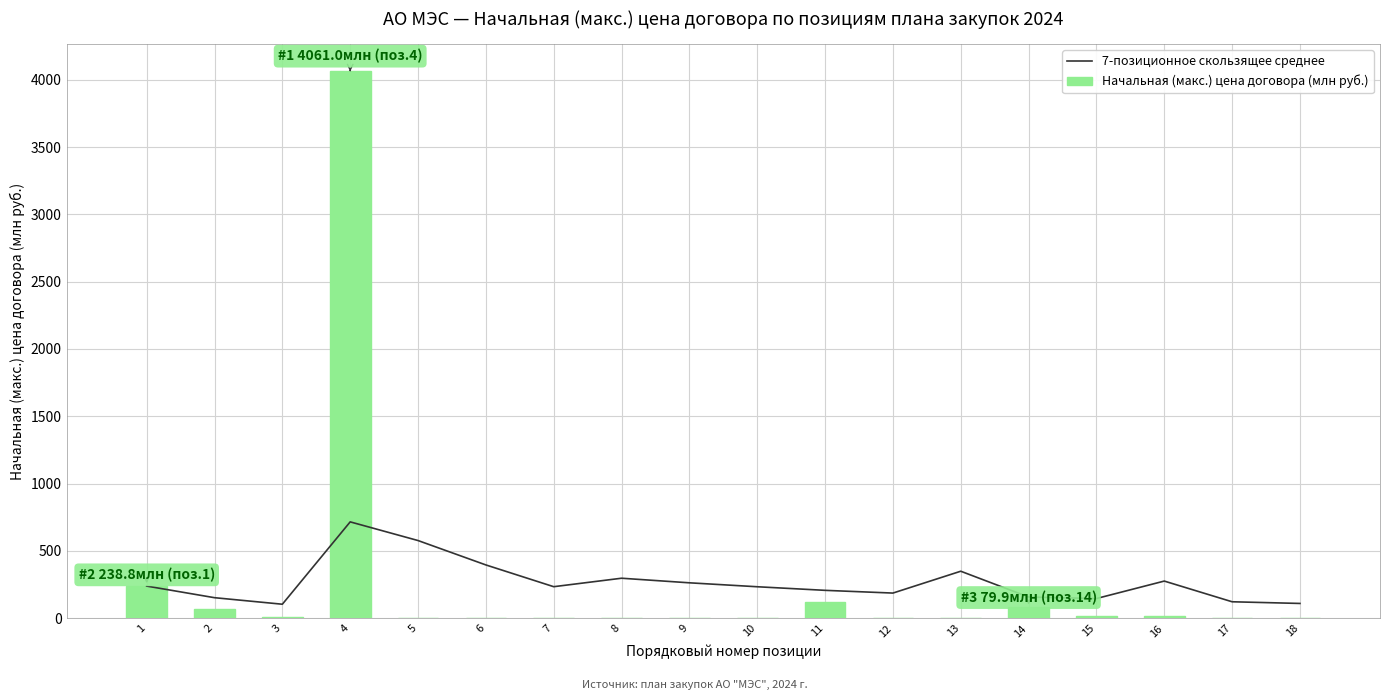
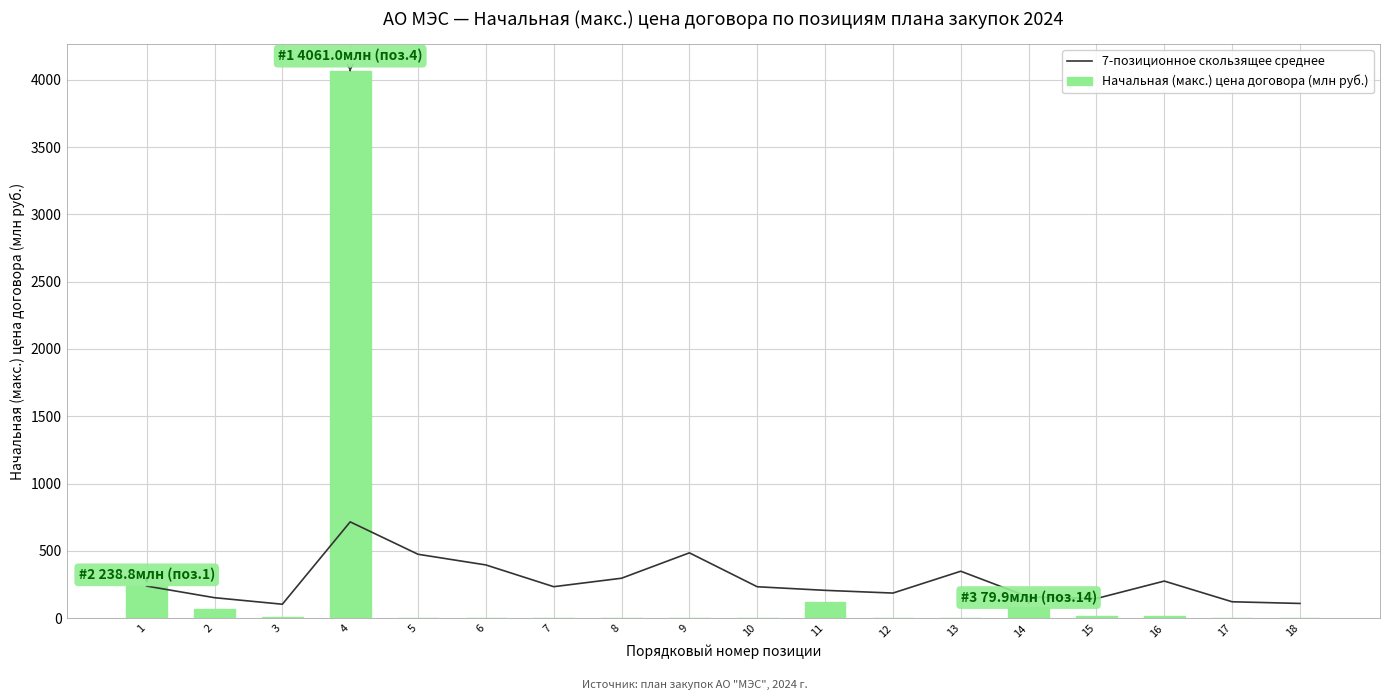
  {
    "7-позиционное скользящее среднее": {
      "2": 150,
      "3": 100,
      "4": 720,
-     "5": 580,
+     "5": 480,
      "6": 400,
      "7": 230,
      "8": 300,
-     "9": 260,
+     "9": 490,
      "10": 230,
      "11": 210,
      "12": 190,
      "13": 350,
      "16": 280,
      "17": 120,
      "18": 110
    },
    "Начальная (макс.) цена договора (млн руб.)": {
      "2": 70,
      "6": 0,
      "7": 0,
      "8": 0,
      "11": 120,
      "17": 0,
      "18": 0
    }
  }
